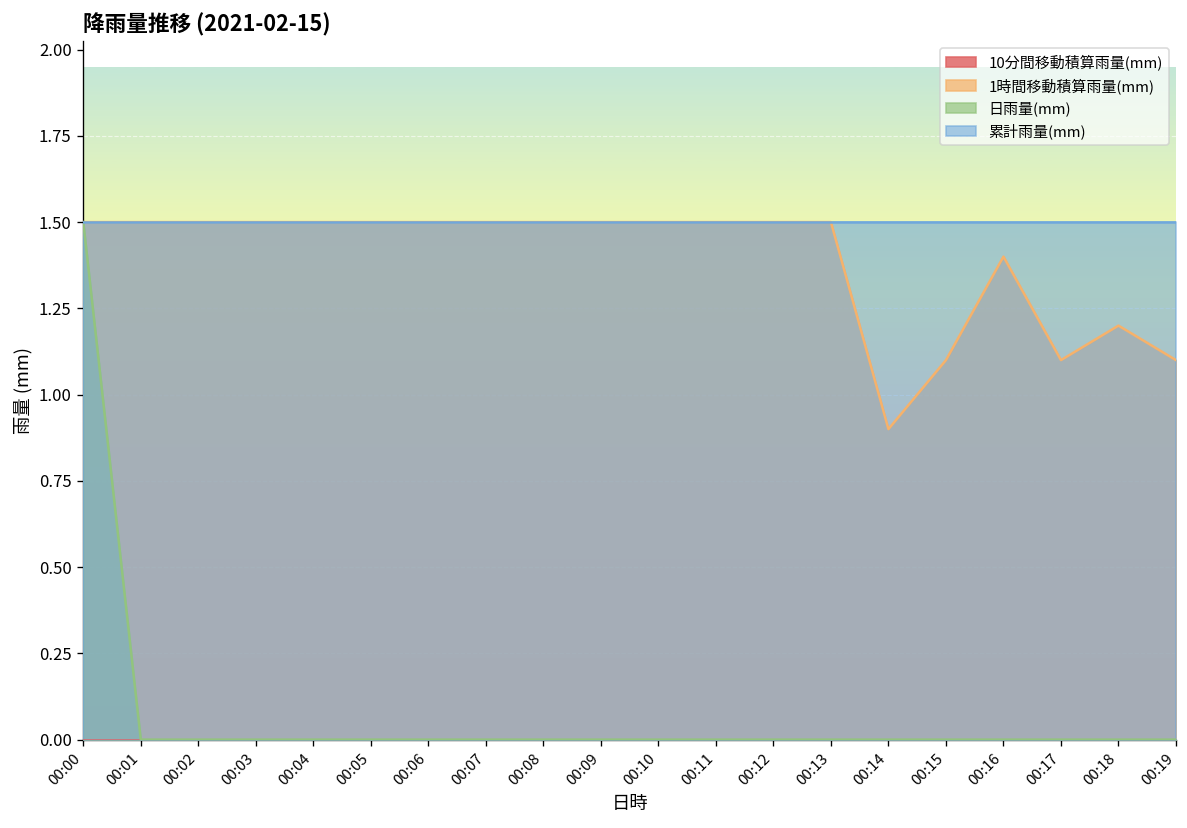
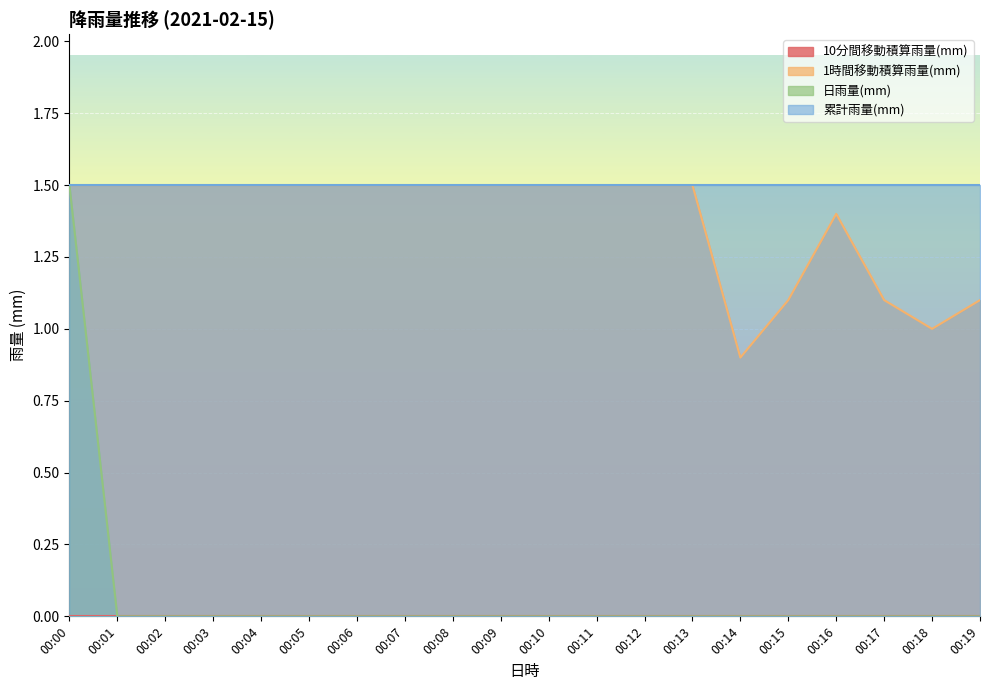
  {
    "10分間移動積算雨量(mm)": {
      "00:00": 0.0
    },
    "1時間移動積算雨量(mm)": {
      "00:14": 0.9,
      "00:15": 1.1,
      "00:16": 1.4,
      "00:17": 1.1,
-     "00:18": 1.2,
+     "00:18": 1.0,
      "00:19": 1.1
    },
    "累計雨量(mm)": {
      "00:14": 1.5,
      "00:15": 1.5,
      "00:16": 1.5,
      "00:17": 1.5,
      "00:18": 1.5,
      "00:19": 1.5
    }
  }
